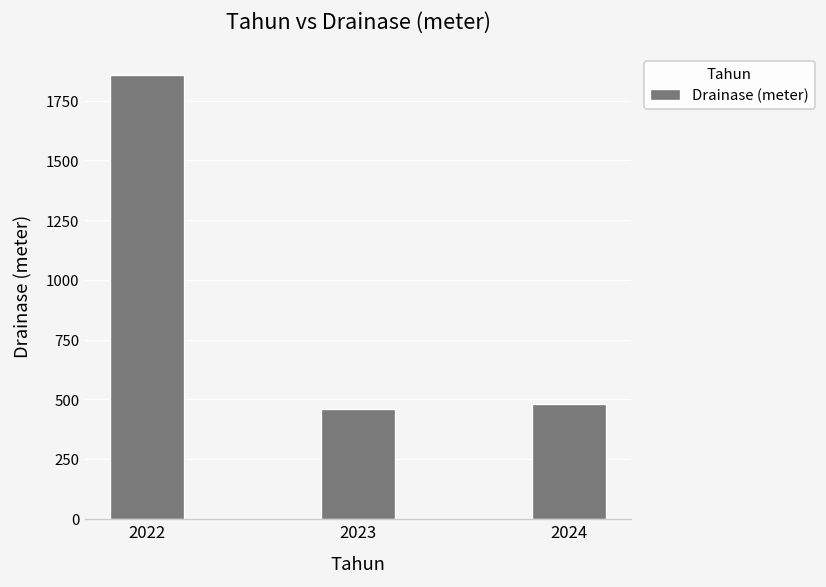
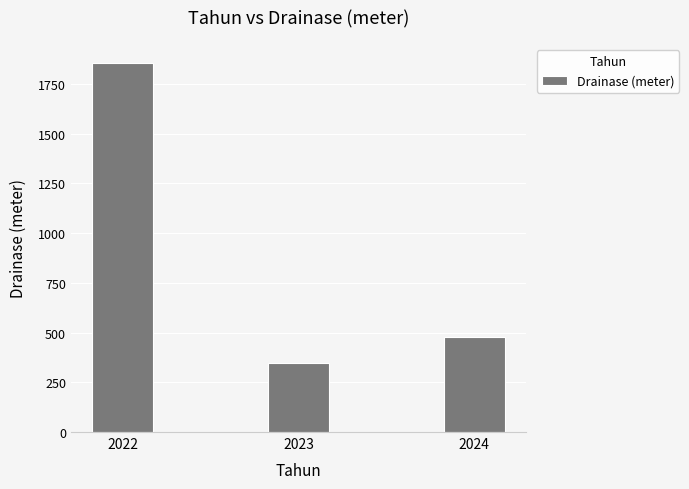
  {
    "2022": 1860,
-   "2023": 460,
+   "2023": 350,
    "2024": 480
  }
